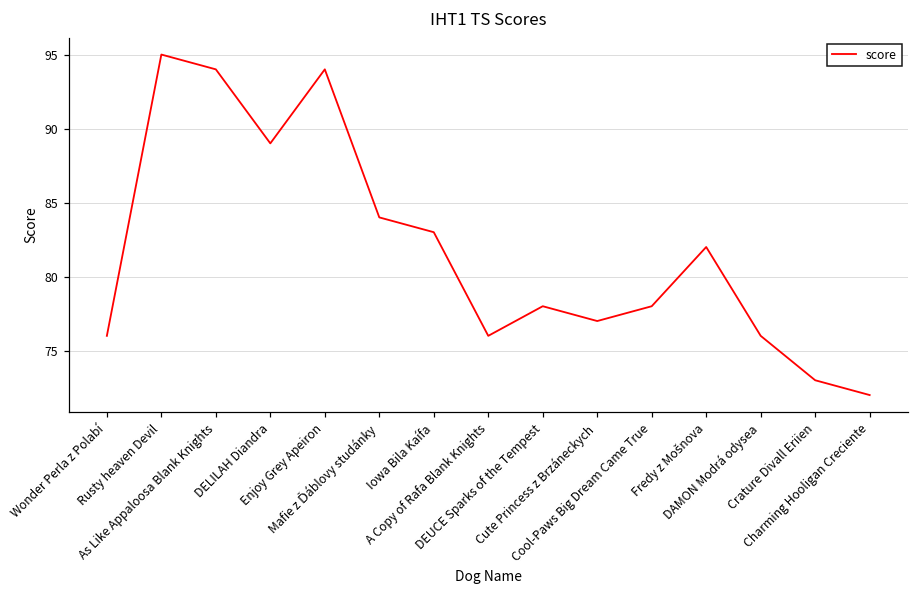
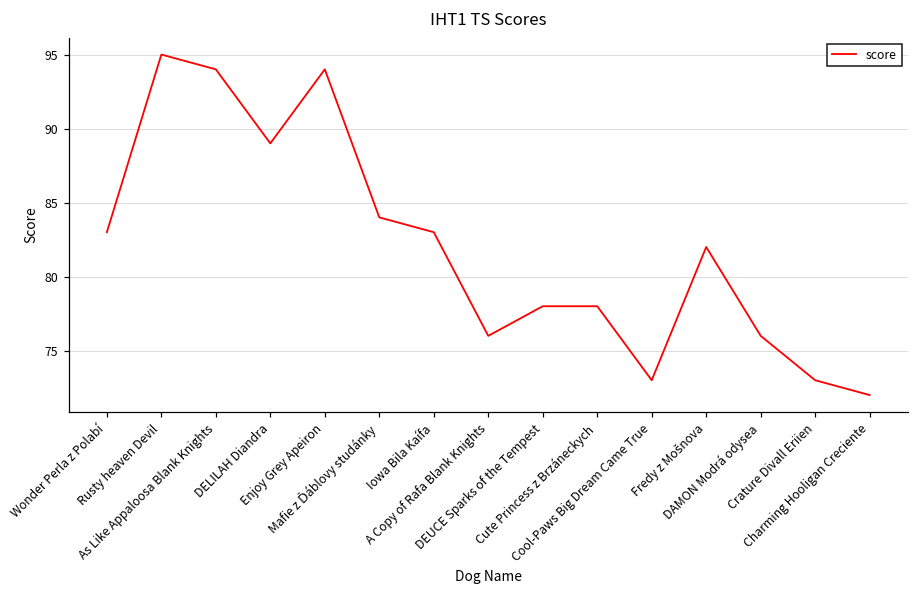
  {
-   "Wonder Perla z Polabí": 76,
+   "Wonder Perla z Polabí": 83,
    "Rusty heaven Devil": 95,
    "As Like Appaloosa Blank Knights": 94,
    "DELILAH Diandra": 89,
    "Enjoy Grey Apeiron": 94,
    "Mafie z Ďáblovy studánky": 84,
    "Iowa Bila Kaífa": 83,
    "A Copy of Rafa Blank Knights": 76,
    "DEUCE Sparks of the Tempest": 78,
-   "Cute Princess z Brzáneckych": 77,
-   "Cool-Paws Big Dream Came True": 78,
+   "Cute Princess z Brzáneckych": 78,
+   "Cool-Paws Big Dream Came True": 73,
    "Fredy z Mošnova": 82,
    "DAMON Modrá odysea": 76,
    "Crature Divall Eriien": 73,
    "Charming Hooligan Creciente": 72
  }
